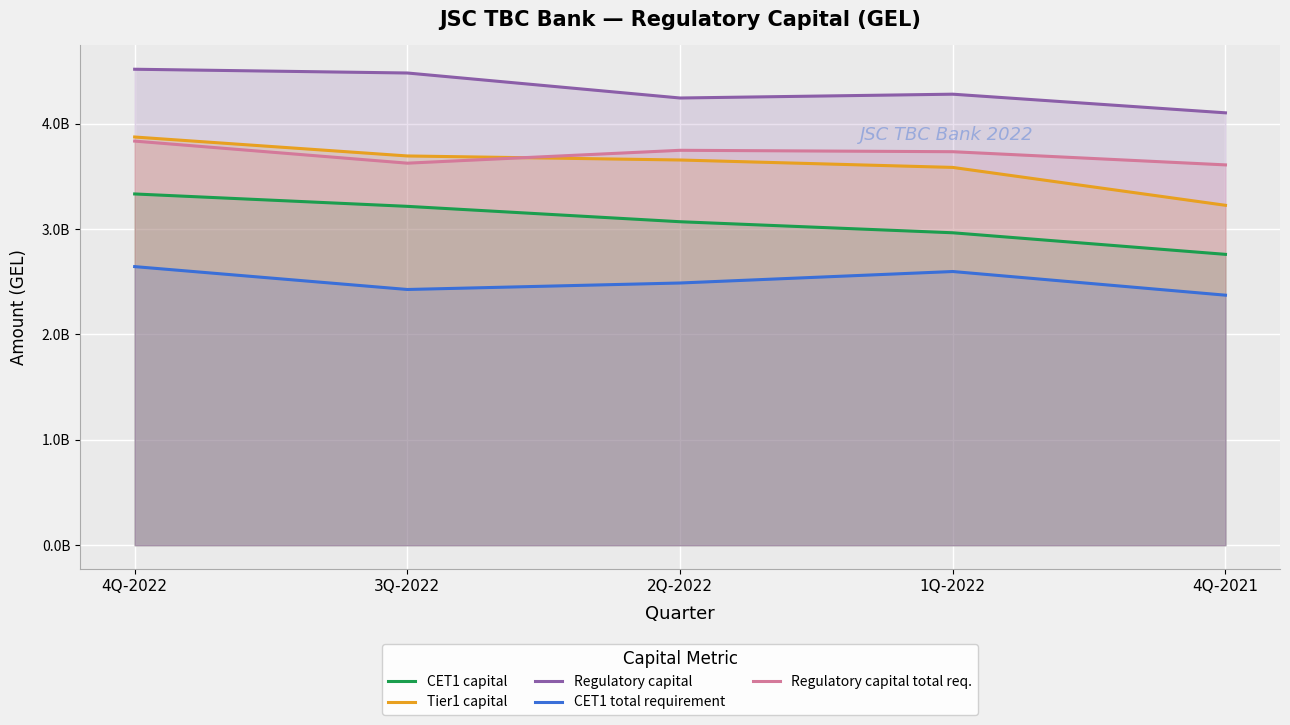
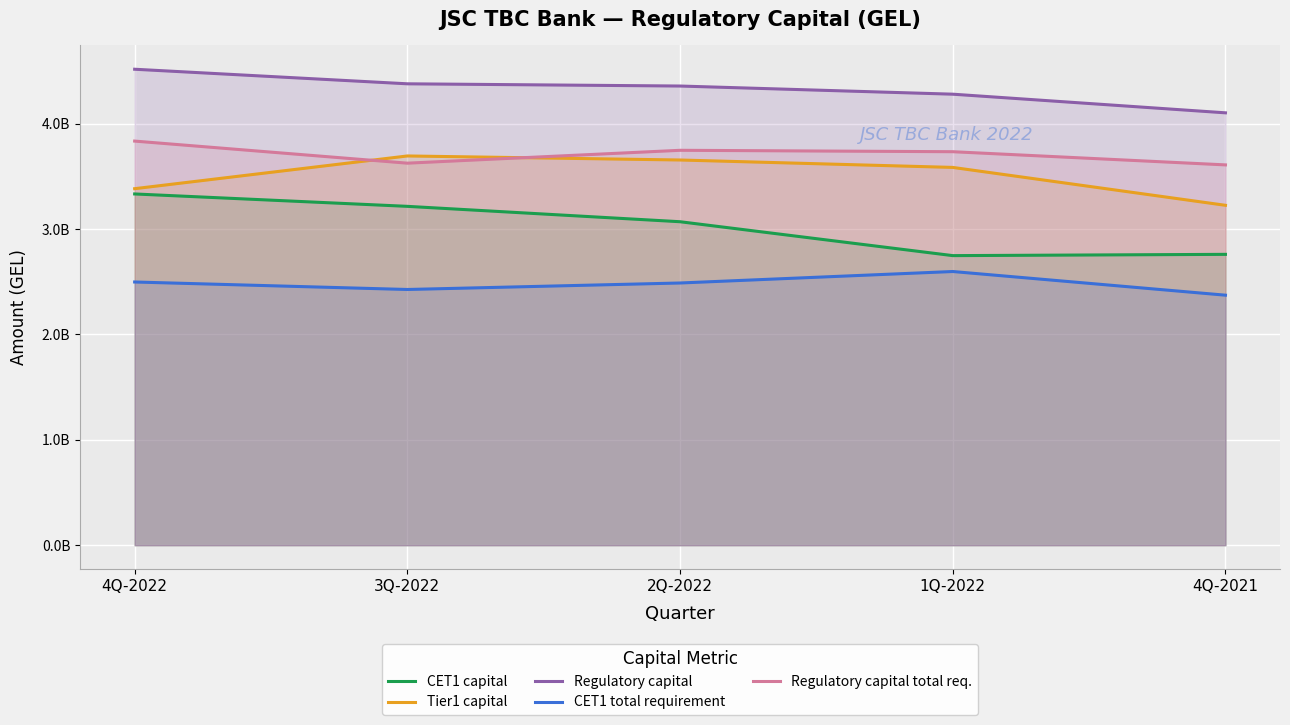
  {
    "CET1 capital": {
      "4Q-2022": 3330000000,
      "3Q-2022": 3220000000,
      "2Q-2022": 3070000000,
-     "1Q-2022": 2960000000,
+     "1Q-2022": 2750000000,
      "4Q-2021": 2760000000
    },
    "Tier1 capital": {
-     "4Q-2022": 3870000000,
+     "4Q-2022": 3380000000,
      "3Q-2022": 3690000000,
      "2Q-2022": 3660000000,
      "1Q-2022": 3580000000,
      "4Q-2021": 3230000000
    },
    "Regulatory capital": {
      "4Q-2022": 4520000000,
-     "3Q-2022": 4480000000,
-     "2Q-2022": 4240000000,
+     "3Q-2022": 4380000000,
+     "2Q-2022": 4360000000,
      "1Q-2022": 4280000000,
      "4Q-2021": 4100000000
    },
    "CET1 total requirement": {
-     "4Q-2022": 2640000000,
+     "4Q-2022": 2500000000,
      "3Q-2022": 2430000000,
      "2Q-2022": 2490000000,
      "1Q-2022": 2600000000,
      "4Q-2021": 2370000000
    },
    "Regulatory capital total req.": {
      "4Q-2022": 3830000000,
      "3Q-2022": 3630000000,
      "2Q-2022": 3750000000,
      "4Q-2021": 3610000000
    }
  }
